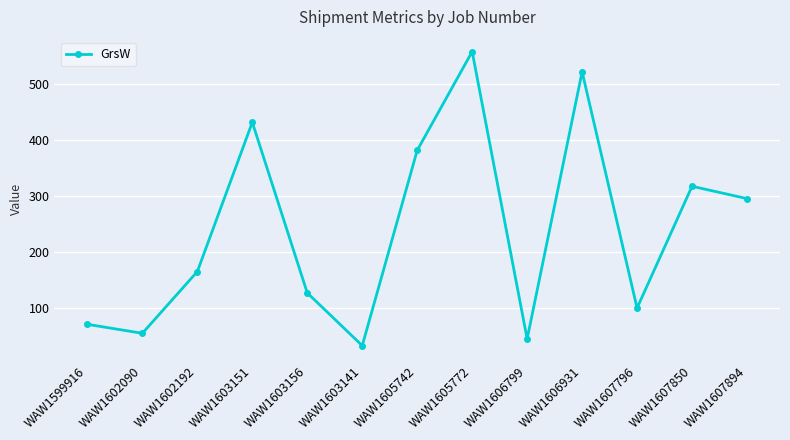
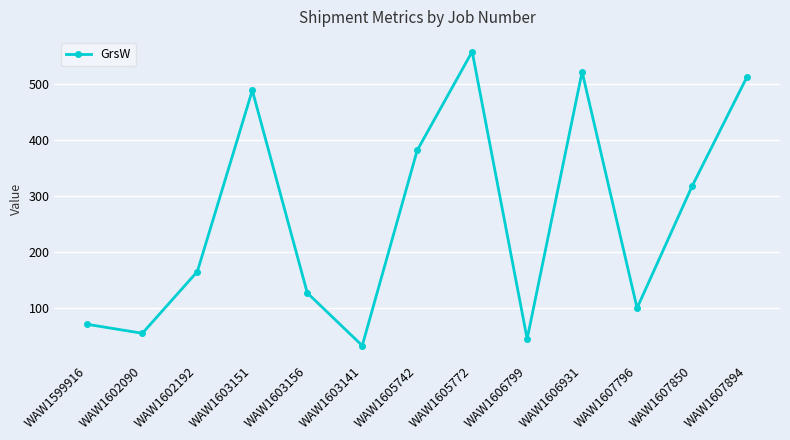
  {
    "WAW1599916": 70,
    "WAW1602090": 60,
    "WAW1602192": 170,
-   "WAW1603151": 430,
+   "WAW1603151": 490,
    "WAW1603156": 130,
    "WAW1603141": 30,
    "WAW1605742": 380,
    "WAW1605772": 560,
    "WAW1606799": 50,
    "WAW1606931": 520,
    "WAW1607796": 100,
    "WAW1607850": 320,
-   "WAW1607894": 300
+   "WAW1607894": 510
  }
